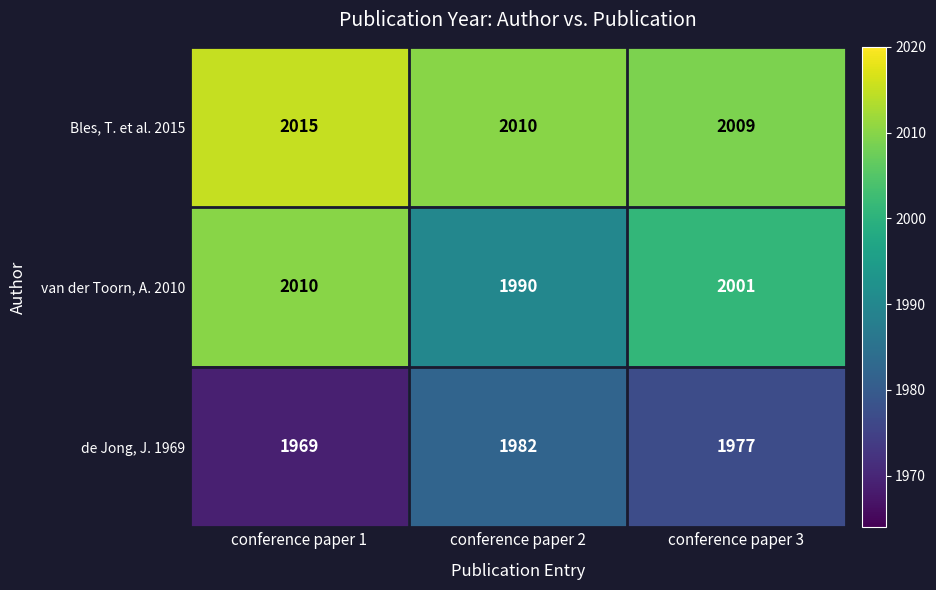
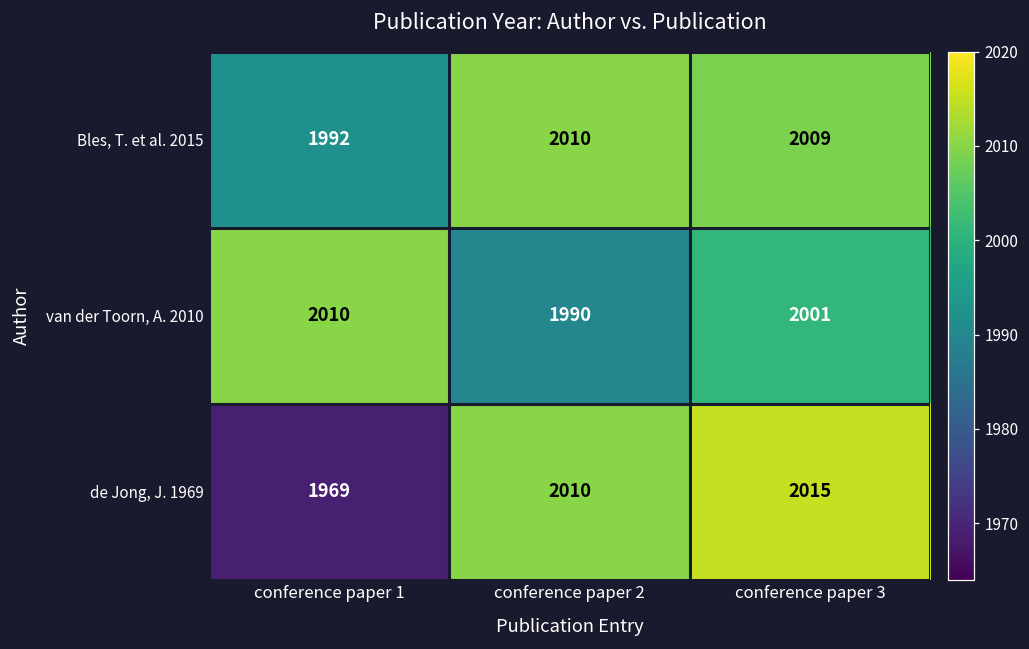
  {
    "Bles, T. et al. 2015": {
-     "conference paper 1": 2015,
+     "conference paper 1": 1992,
      "conference paper 2": 2010,
      "conference paper 3": 2009
    },
    "van der Toorn, A. 2010": {
      "conference paper 1": 2010,
      "conference paper 2": 1990,
      "conference paper 3": 2001
    },
    "de Jong, J. 1969": {
      "conference paper 1": 1969,
-     "conference paper 2": 1982,
-     "conference paper 3": 1977
+     "conference paper 2": 2010,
+     "conference paper 3": 2015
    }
  }
